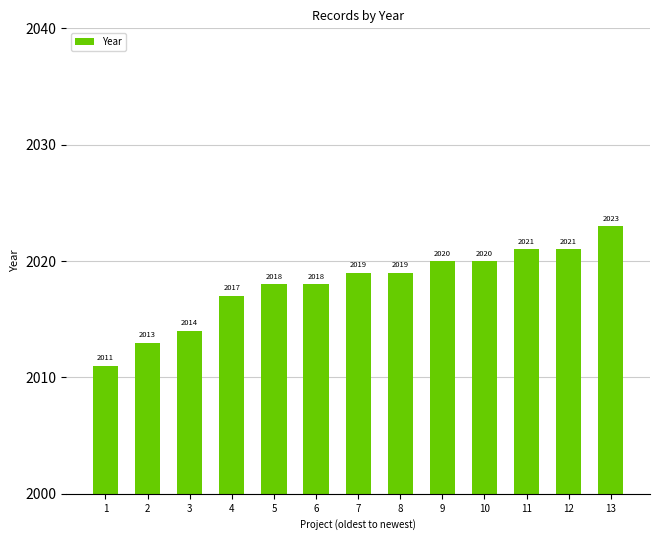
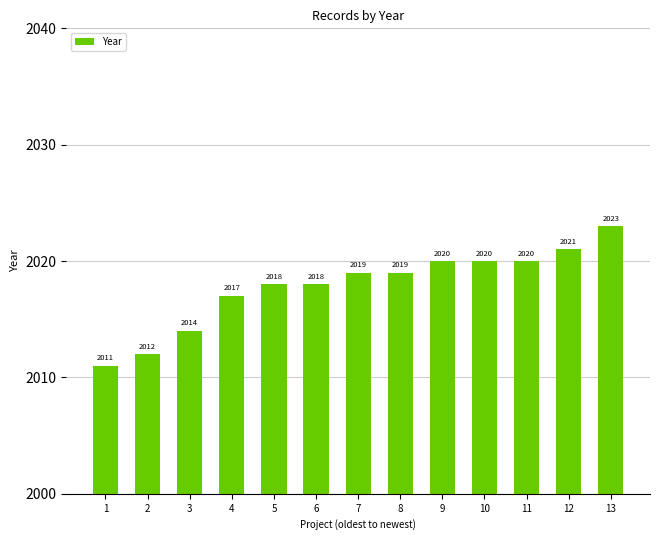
  {
    "1": 2011,
-   "2": 2013,
+   "2": 2012,
    "3": 2014,
    "4": 2017,
    "5": 2018,
    "6": 2018,
    "7": 2019,
    "8": 2019,
    "9": 2020,
    "10": 2020,
-   "11": 2021,
+   "11": 2020,
    "12": 2021,
    "13": 2023
  }
